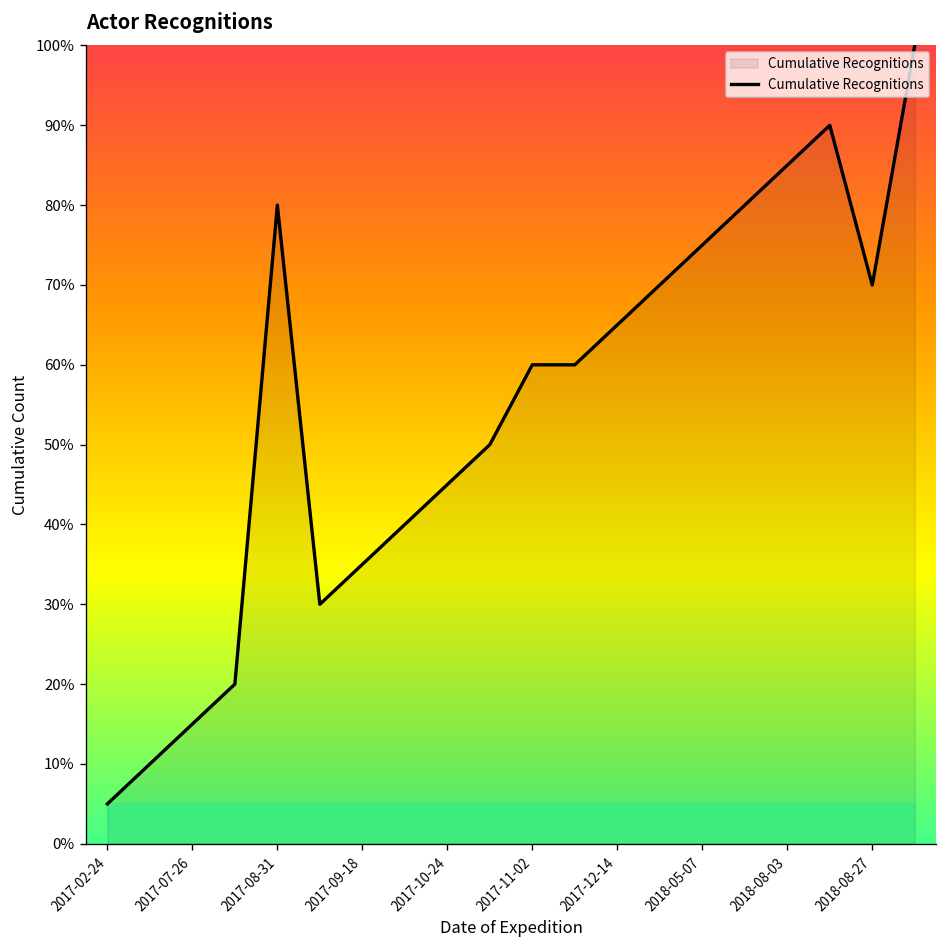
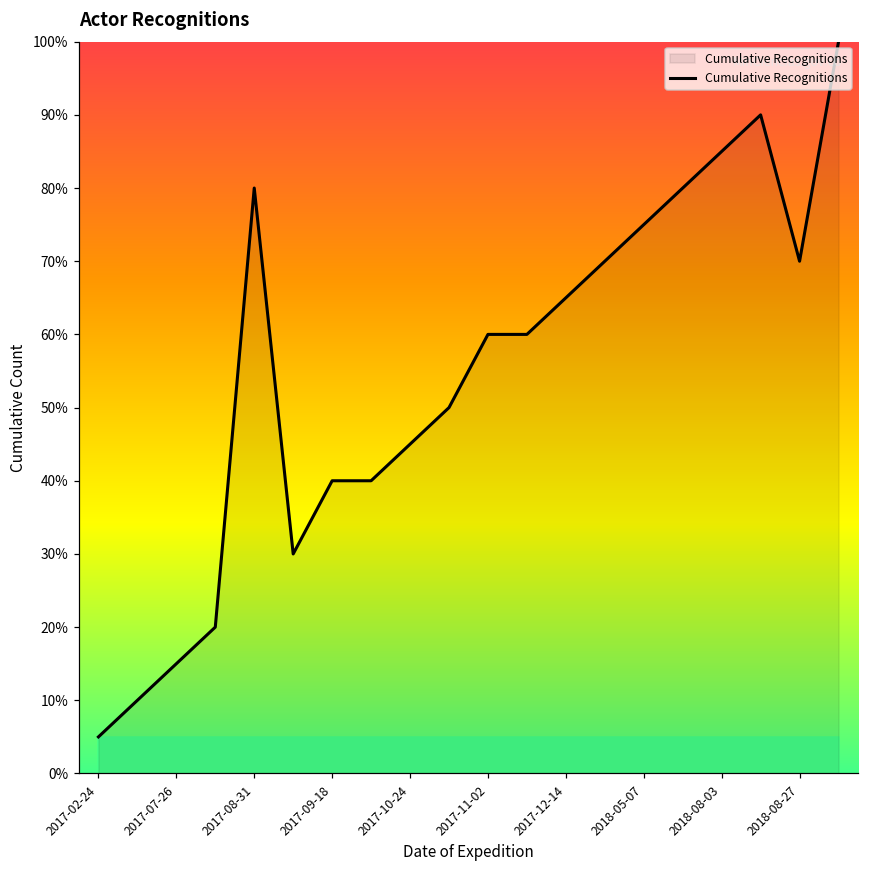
  {
    "Cumulative Recognitions": {
      "2017-07-26": "15%",
      "2017-08-31": "80%",
-     "2017-09-18": "35%",
+     "2017-09-18": "40%",
      "2017-10-24": "45%",
      "2017-11-02": "60%",
      "2017-12-14": "65%",
      "2018-05-07": "75%",
      "2018-08-03": "85%",
      "2018-08-27": "70%"
    }
  }
